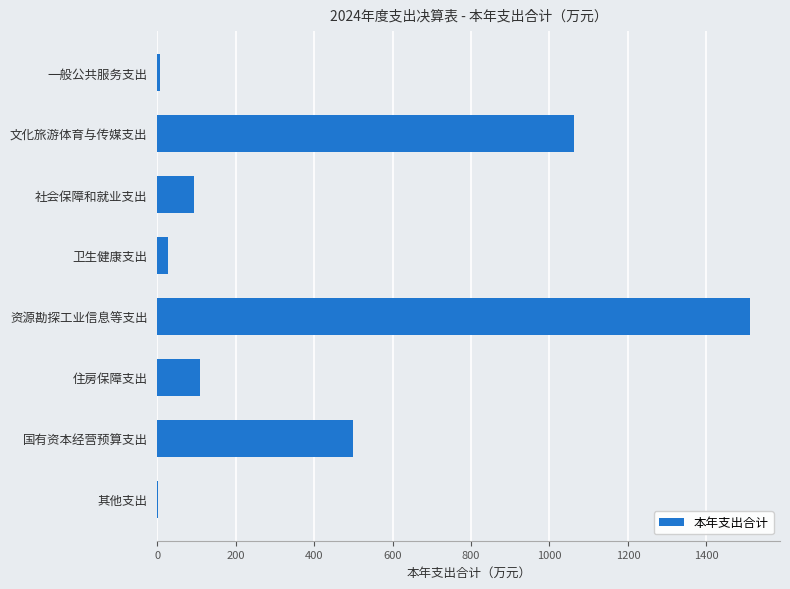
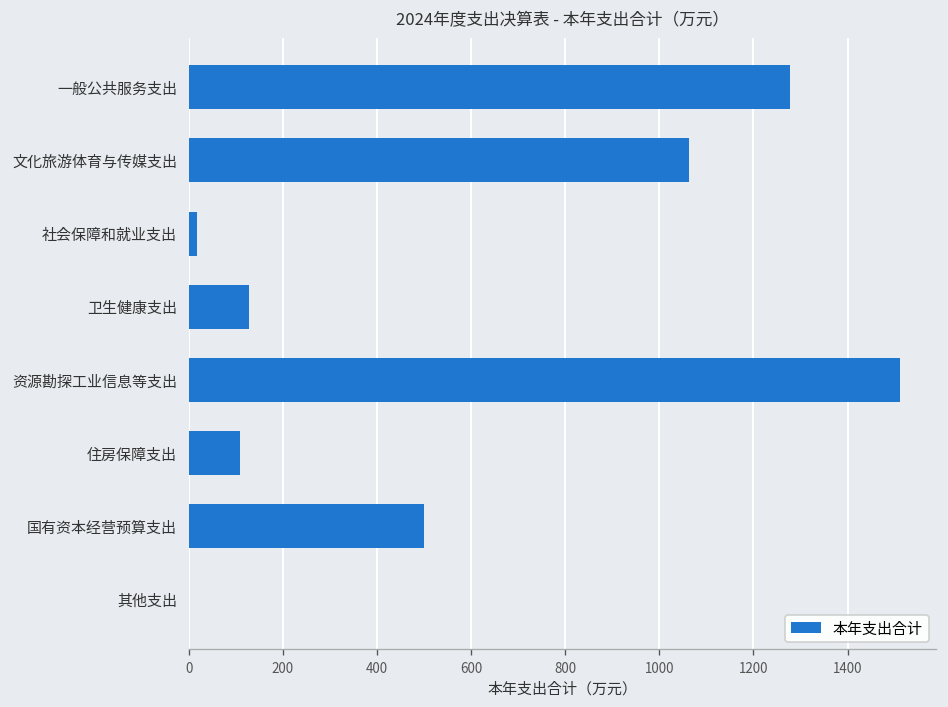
  {
-   "一般公共服务支出": 10,
+   "一般公共服务支出": 1280,
    "文化旅游体育与传媒支出": 1060,
-   "社会保障和就业支出": 90,
-   "卫生健康支出": 30,
+   "社会保障和就业支出": 20,
+   "卫生健康支出": 130,
    "资源勘探工业信息等支出": 1510,
    "住房保障支出": 110,
    "国有资本经营预算支出": 500
  }
